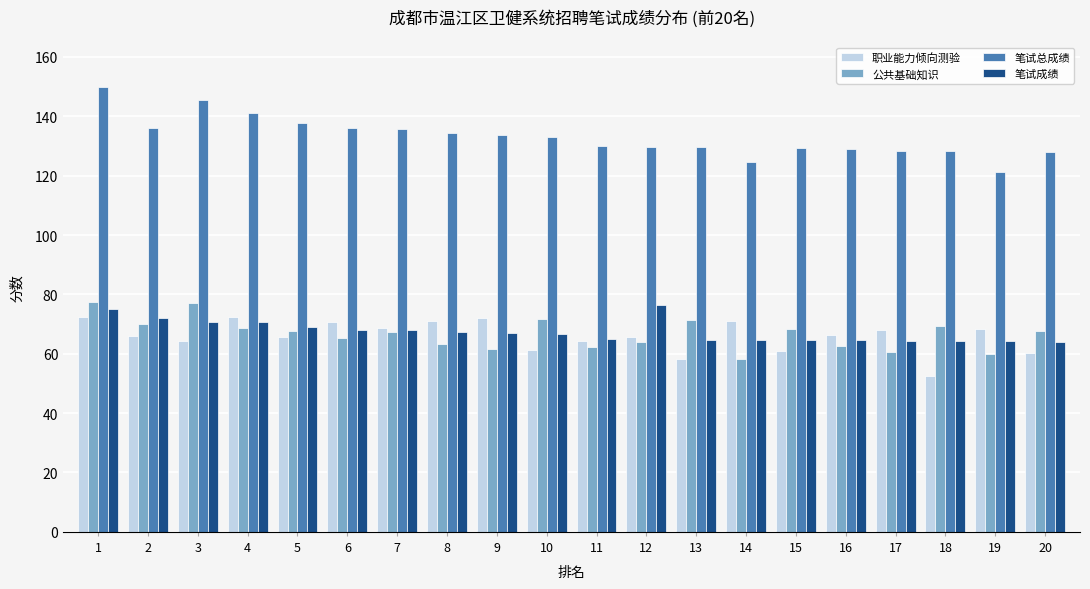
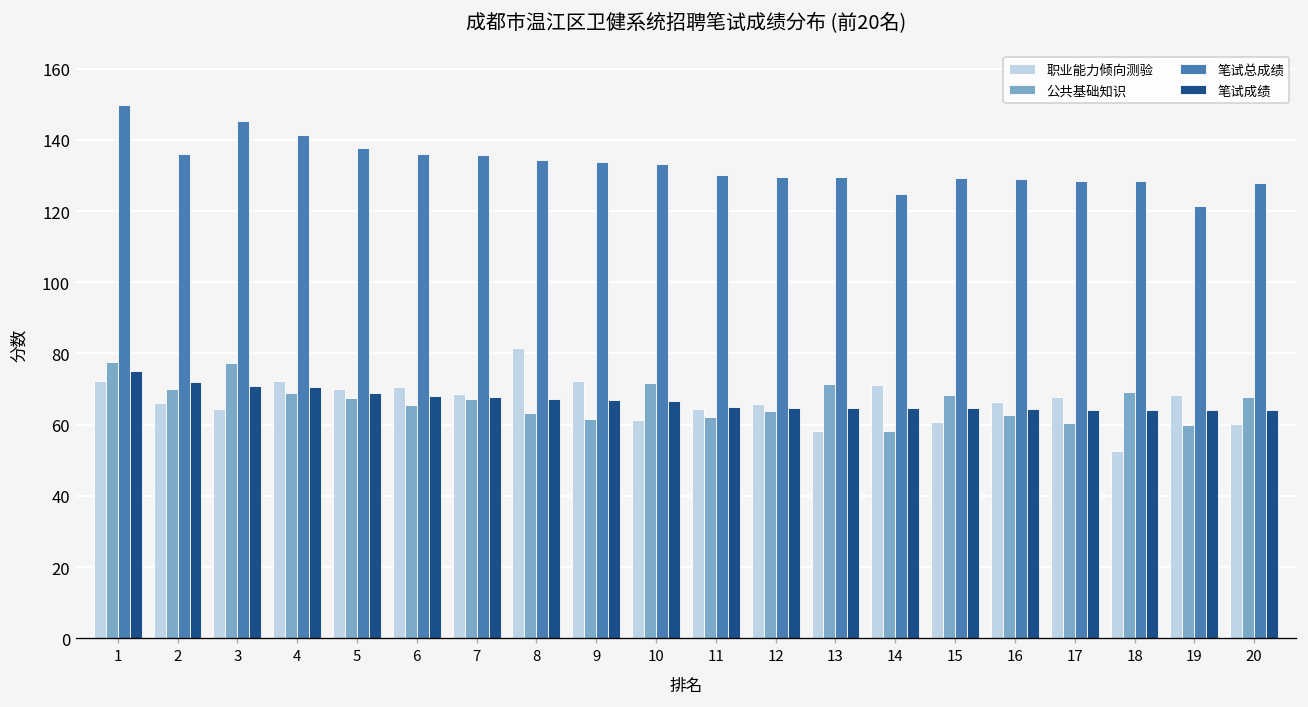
  {
    "职业能力倾向测验": {
      "1": 72,
      "2": 66,
      "3": 64,
      "4": 72,
-     "5": 66,
+     "5": 70,
      "6": 71,
      "7": 69,
-     "8": 71,
+     "8": 81,
      "9": 72,
      "10": 61,
      "11": 64,
      "12": 66,
      "13": 58,
      "14": 71,
      "15": 61,
      "16": 66,
      "17": 68,
      "18": 53,
      "19": 68,
      "20": 60
    },
    "公共基础知识": {
      "1": 78,
      "2": 70,
      "3": 77,
      "4": 69,
      "5": 68,
      "6": 65,
      "7": 67,
      "8": 63,
      "9": 62,
      "10": 72,
      "11": 62,
      "12": 64,
      "13": 71,
      "14": 58,
      "15": 68,
      "16": 63,
      "17": 61,
      "18": 69,
      "19": 60,
      "20": 68
    },
    "笔试总成绩": {
      "1": 150,
      "2": 136,
      "3": 145,
      "4": 141,
      "5": 138,
      "6": 136,
      "7": 136,
      "8": 134,
      "9": 134,
      "10": 133,
      "11": 130,
      "12": 130,
      "13": 130,
      "14": 125,
      "15": 129,
      "16": 129,
      "17": 128,
      "18": 128,
      "19": 121,
      "20": 128
    },
    "笔试成绩": {
      "1": 75,
      "2": 72,
      "3": 71,
      "4": 71,
      "5": 69,
      "6": 68,
      "7": 68,
      "8": 67,
      "9": 67,
      "10": 67,
      "11": 65,
-     "12": 77,
+     "12": 65,
      "13": 65,
      "14": 65,
      "15": 65,
      "16": 65,
      "17": 64,
      "18": 64,
      "19": 64,
      "20": 64
    }
  }
